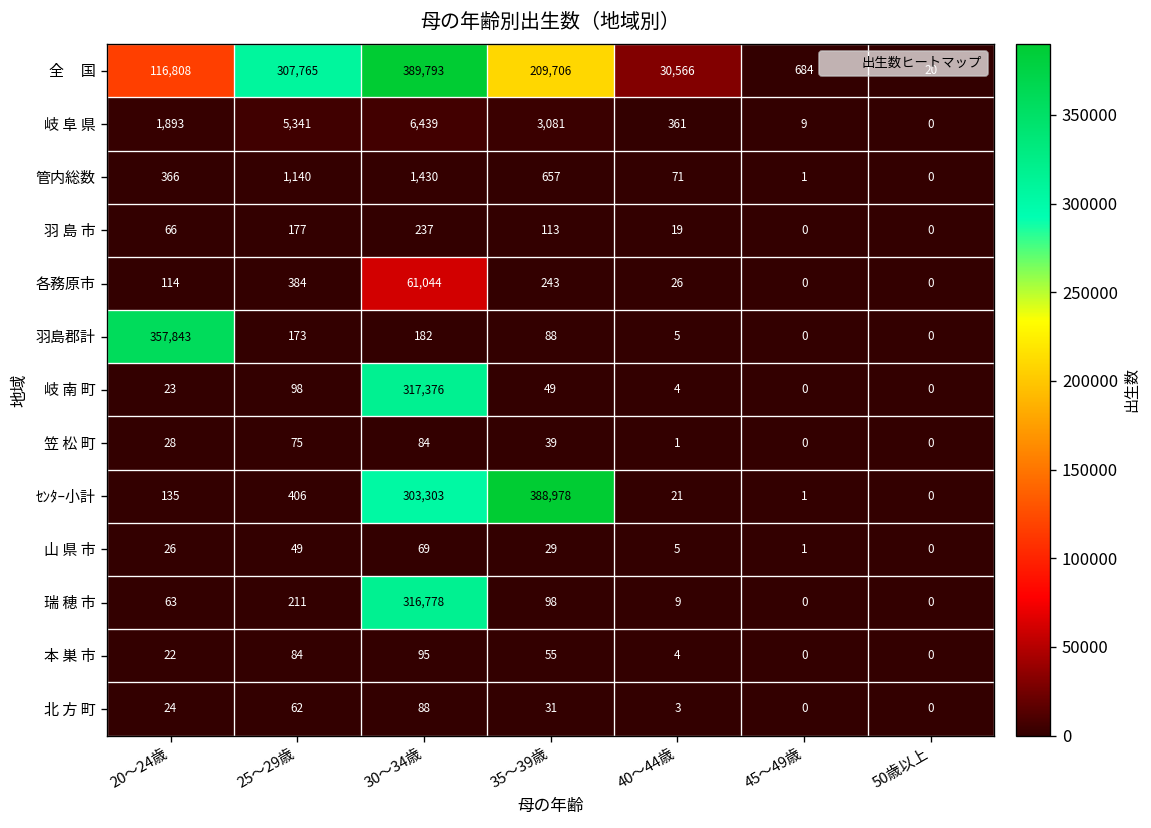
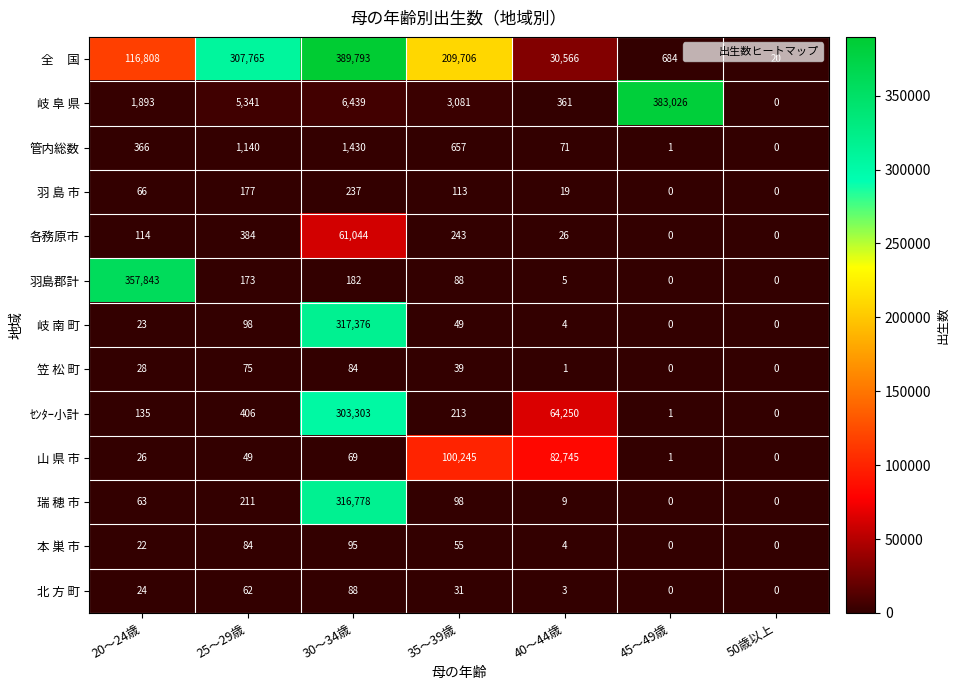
  {
    "全 国": {
      "20～24歳": "116,808",
      "25～29歳": "307,765",
      "30～34歳": "389,793",
      "35～39歳": "209,706",
      "40～44歳": "30,566",
      "45～49歳": "684"
    },
    "岐 阜 県": {
      "20～24歳": "1,893",
      "25～29歳": "5,341",
      "30～34歳": "6,439",
      "35～39歳": "3,081",
      "40～44歳": "361",
-     "45～49歳": "9",
+     "45～49歳": "383,026",
      "50歳以上": "0"
    },
    "管内総数": {
      "20～24歳": "366",
      "25～29歳": "1,140",
      "30～34歳": "1,430",
      "35～39歳": "657",
      "40～44歳": "71",
      "45～49歳": "1",
      "50歳以上": "0"
    },
    "羽 島 市": {
      "20～24歳": "66",
      "25～29歳": "177",
      "30～34歳": "237",
      "35～39歳": "113",
      "40～44歳": "19",
      "45～49歳": "0",
      "50歳以上": "0"
    },
    "各務原市": {
      "20～24歳": "114",
      "25～29歳": "384",
      "30～34歳": "61,044",
      "35～39歳": "243",
      "40～44歳": "26",
      "45～49歳": "0",
      "50歳以上": "0"
    },
    "羽島郡計": {
      "20～24歳": "357,843",
      "25～29歳": "173",
      "30～34歳": "182",
      "35～39歳": "88",
      "40～44歳": "5",
      "45～49歳": "0",
      "50歳以上": "0"
    },
    "岐 南 町": {
      "20～24歳": "23",
      "25～29歳": "98",
      "30～34歳": "317,376",
      "35～39歳": "49",
      "40～44歳": "4",
      "45～49歳": "0",
      "50歳以上": "0"
    },
    "笠 松 町": {
      "20～24歳": "28",
      "25～29歳": "75",
      "30～34歳": "84",
      "35～39歳": "39",
      "40～44歳": "1",
      "45～49歳": "0",
      "50歳以上": "0"
    },
    "ｾﾝﾀｰ小計": {
      "20～24歳": "135",
      "25～29歳": "406",
      "30～34歳": "303,303",
-     "35～39歳": "388,978",
-     "40～44歳": "21",
+     "35～39歳": "213",
+     "40～44歳": "64,250",
      "45～49歳": "1",
      "50歳以上": "0"
    },
    "山 県 市": {
      "20～24歳": "26",
      "25～29歳": "49",
      "30～34歳": "69",
-     "35～39歳": "29",
-     "40～44歳": "5",
+     "35～39歳": "100,245",
+     "40～44歳": "82,745",
      "45～49歳": "1",
      "50歳以上": "0"
    },
    "瑞 穂 市": {
      "20～24歳": "63",
      "25～29歳": "211",
      "30～34歳": "316,778",
      "35～39歳": "98",
      "40～44歳": "9",
      "45～49歳": "0",
      "50歳以上": "0"
    },
    "本 巣 市": {
      "20～24歳": "22",
      "25～29歳": "84",
      "30～34歳": "95",
      "35～39歳": "55",
      "40～44歳": "4",
      "45～49歳": "0",
      "50歳以上": "0"
    },
    "北 方 町": {
      "20～24歳": "24",
      "25～29歳": "62",
      "30～34歳": "88",
      "35～39歳": "31",
      "40～44歳": "3",
      "45～49歳": "0",
      "50歳以上": "0"
    }
  }
